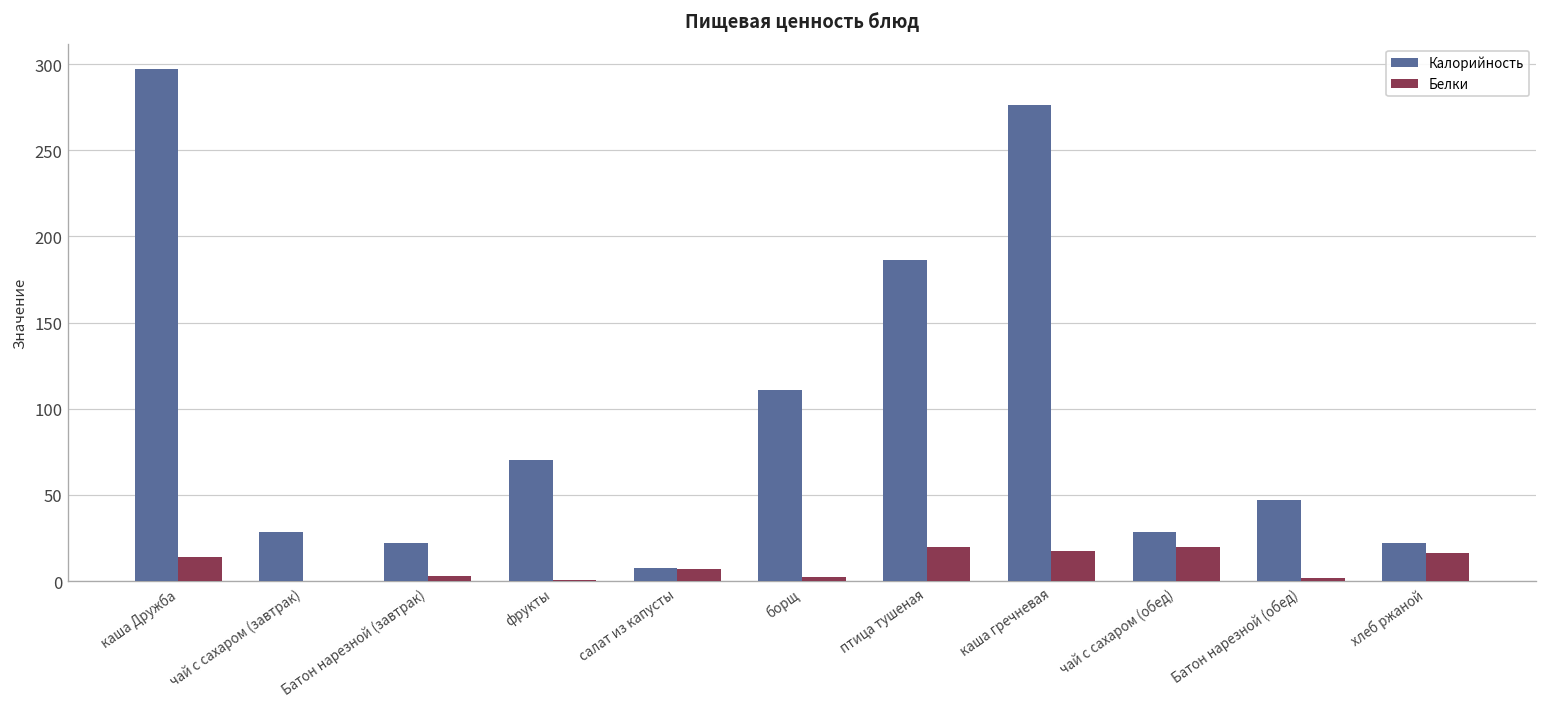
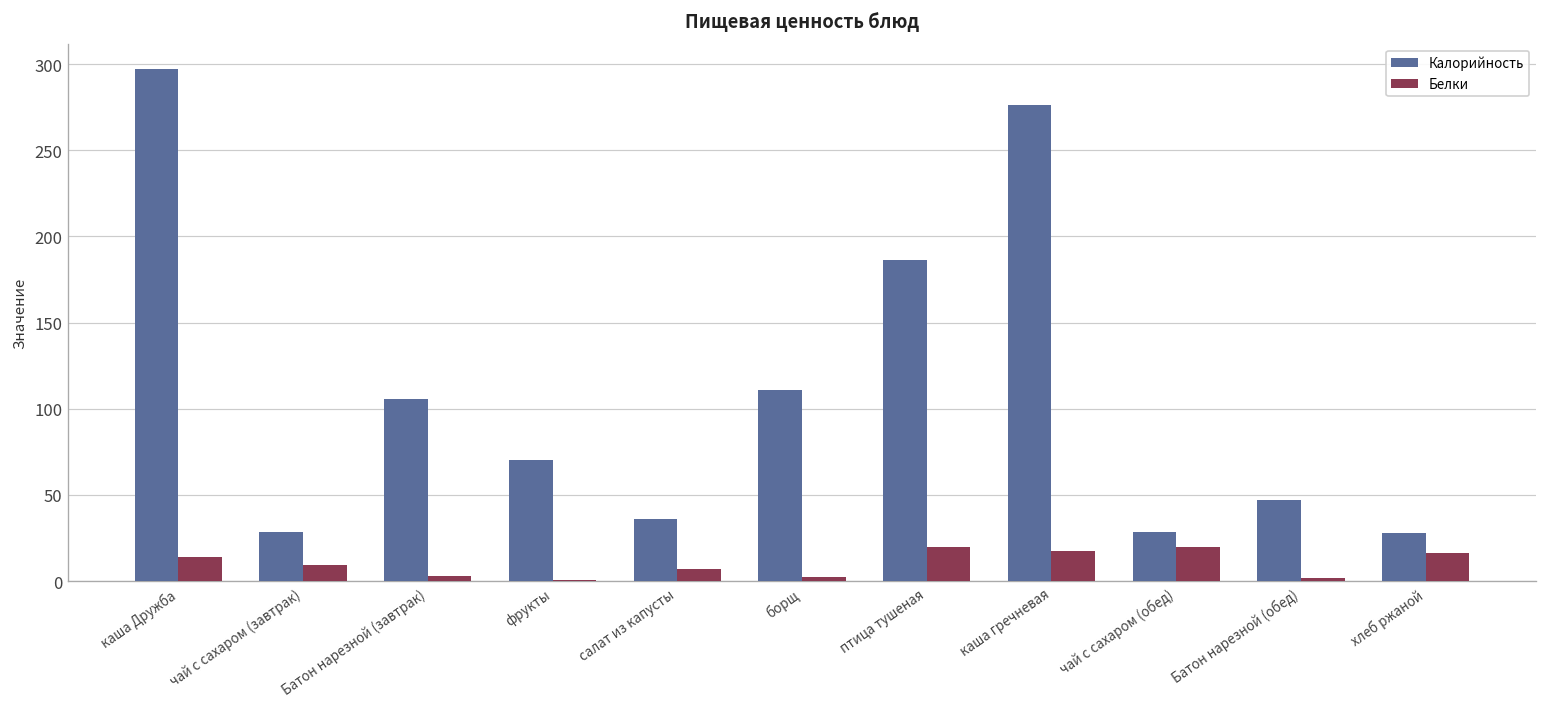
  {
    "Калорийность": {
      "каша Дружба": 297,
      "чай с сахаром (завтрак)": 29,
-     "Батон нарезной (завтрак)": 22,
+     "Батон нарезной (завтрак)": 106,
      "фрукты": 71,
-     "салат из капусты": 8,
+     "салат из капусты": 36,
      "борщ": 111,
      "птица тушеная": 186,
      "каша гречневая": 276,
      "чай с сахаром (обед)": 29,
      "Батон нарезной (обед)": 47,
-     "хлеб ржаной": 22
+     "хлеб ржаной": 28
    },
    "Белки": {
      "каша Дружба": 14,
-     "чай с сахаром (завтрак)": 0,
+     "чай с сахаром (завтрак)": 10,
      "Батон нарезной (завтрак)": 3,
      "салат из капусты": 7,
      "борщ": 2,
      "птица тушеная": 20,
      "каша гречневая": 17,
      "чай с сахаром (обед)": 20,
      "хлеб ржаной": 16
    }
  }
